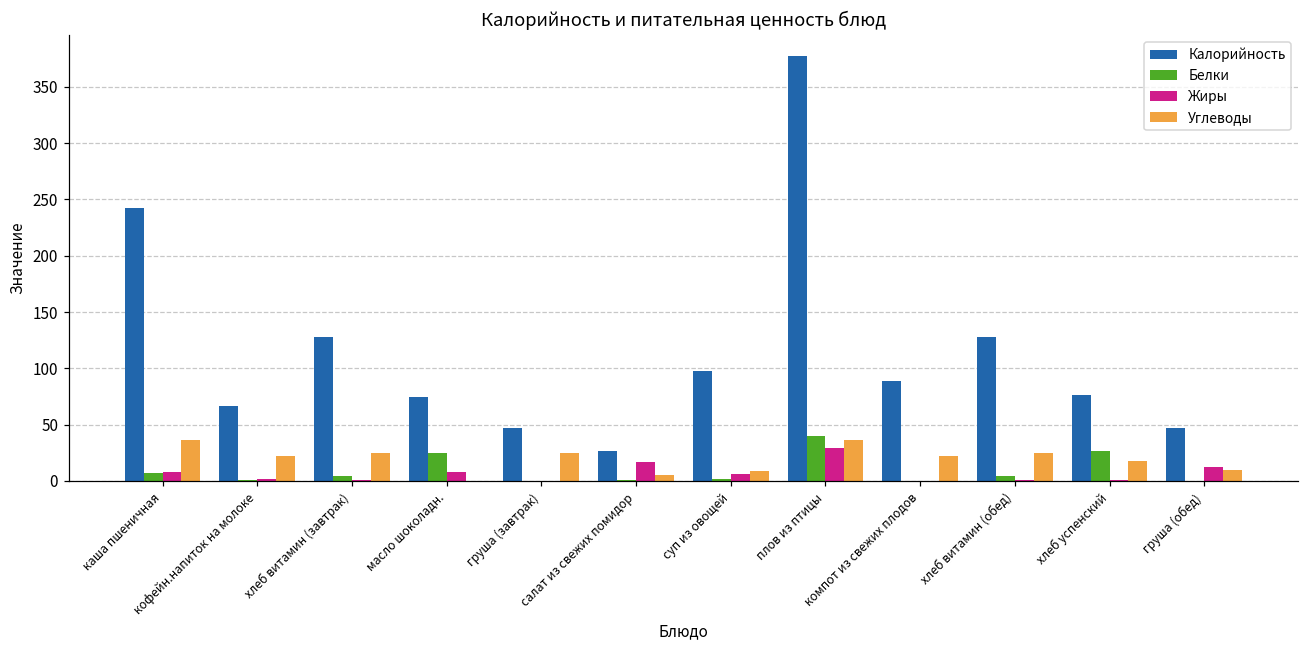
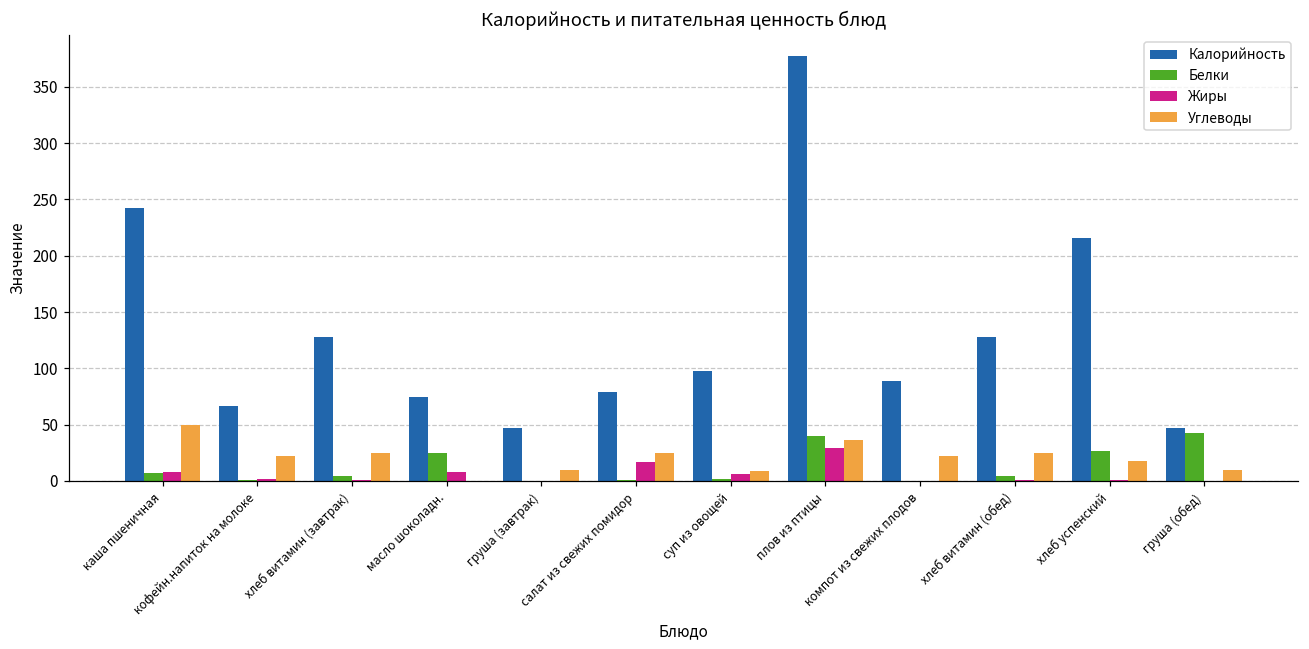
  {
    "Калорийность": {
      "каша пшеничная": 242,
      "кофейн.напиток на молоке": 67,
      "хлеб витамин (завтрак)": 128,
      "масло шоколадн.": 75,
      "груша (завтрак)": 47,
-     "салат из свежих помидор": 27,
+     "салат из свежих помидор": 79,
      "суп из овощей": 98,
      "плов из птицы": 377,
      "компот из свежих плодов": 89,
      "хлеб витамин (обед)": 128,
-     "хлеб успенский": 76,
+     "хлеб успенский": 216,
      "груша (обед)": 47
    },
    "Белки": {
      "каша пшеничная": 7,
      "хлеб витамин (завтрак)": 4,
      "масло шоколадн.": 25,
      "груша (завтрак)": 0,
      "плов из птицы": 40,
      "компот из свежих плодов": 0,
      "хлеб витамин (обед)": 4,
      "хлеб успенский": 27,
-     "груша (обед)": 0
+     "груша (обед)": 43
    },
    "Жиры": {
      "каша пшеничная": 8,
      "масло шоколадн.": 8,
      "груша (завтрак)": 0,
      "салат из свежих помидор": 17,
      "суп из овощей": 6,
      "плов из птицы": 29,
      "компот из свежих плодов": 0,
-     "груша (обед)": 12
+     "груша (обед)": 0
    },
    "Углеводы": {
-     "каша пшеничная": 36,
+     "каша пшеничная": 50,
      "кофейн.напиток на молоке": 22,
      "хлеб витамин (завтрак)": 25,
      "масло шоколадн.": 0,
-     "груша (завтрак)": 25,
-     "салат из свежих помидор": 5,
+     "груша (завтрак)": 10,
+     "салат из свежих помидор": 25,
      "суп из овощей": 9,
      "плов из птицы": 36,
      "компот из свежих плодов": 22,
      "хлеб витамин (обед)": 25,
      "хлеб успенский": 18,
      "груша (обед)": 10
    }
  }
